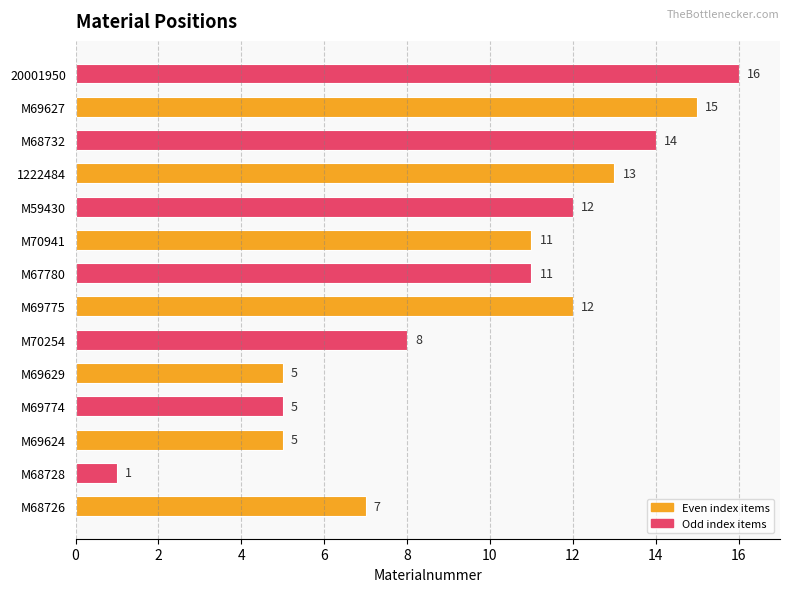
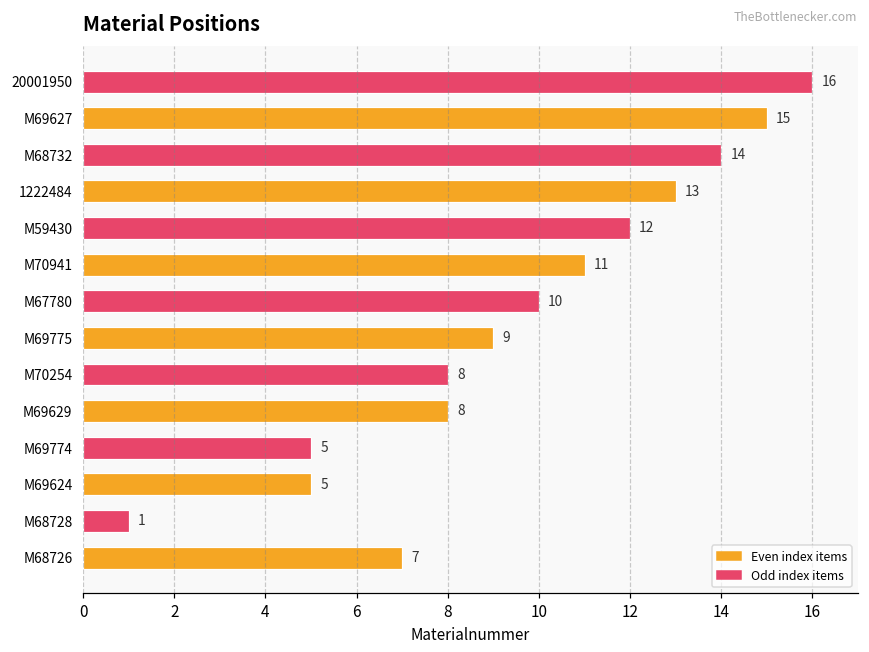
  {
    "20001950": 16,
    "M69627": 15,
    "M68732": 14,
    "1222484": 13,
    "M59430": 12,
    "M70941": 11,
-   "M67780": 11,
-   "M69775": 12,
+   "M67780": 10,
+   "M69775": 9,
    "M70254": 8,
-   "M69629": 5,
+   "M69629": 8,
    "M69774": 5,
    "M69624": 5,
    "M68728": 1,
    "M68726": 7
  }
